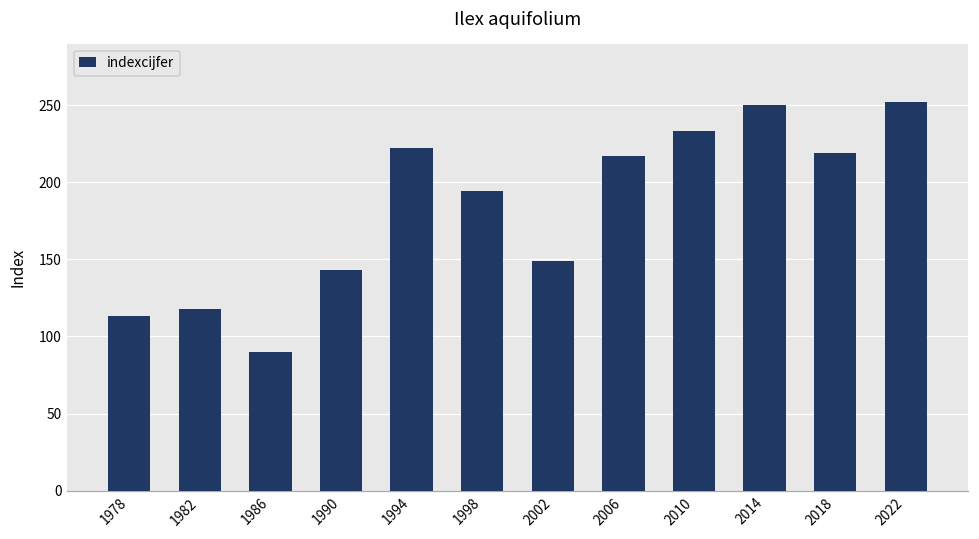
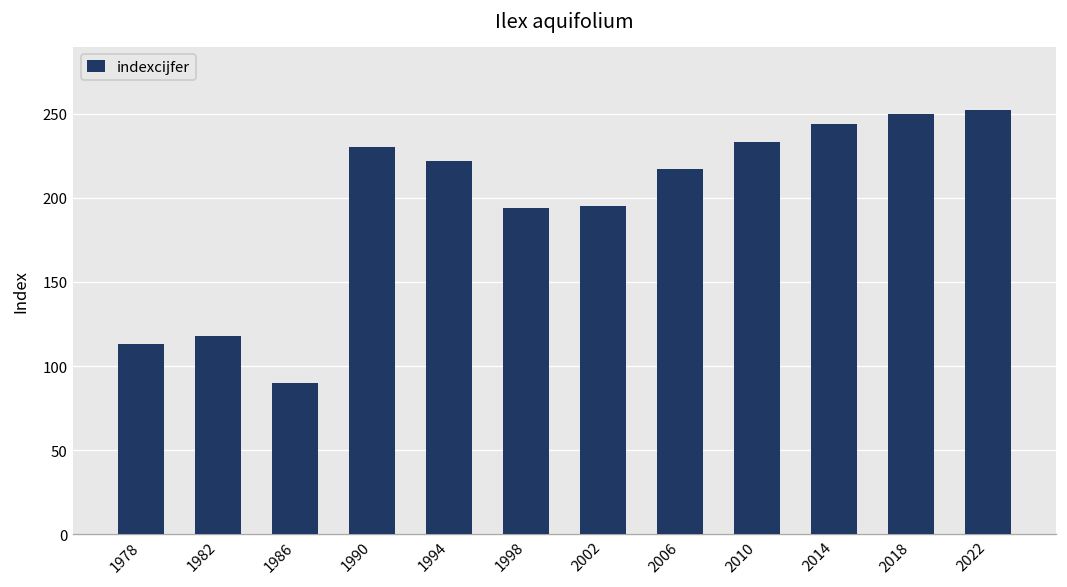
  {
    "1978": 113,
    "1982": 118,
    "1986": 90,
-   "1990": 143,
+   "1990": 230,
    "1994": 222,
    "1998": 194,
-   "2002": 149,
+   "2002": 195,
    "2006": 217,
    "2010": 233,
-   "2014": 250,
-   "2018": 219,
+   "2014": 244,
+   "2018": 250,
    "2022": 252
  }
